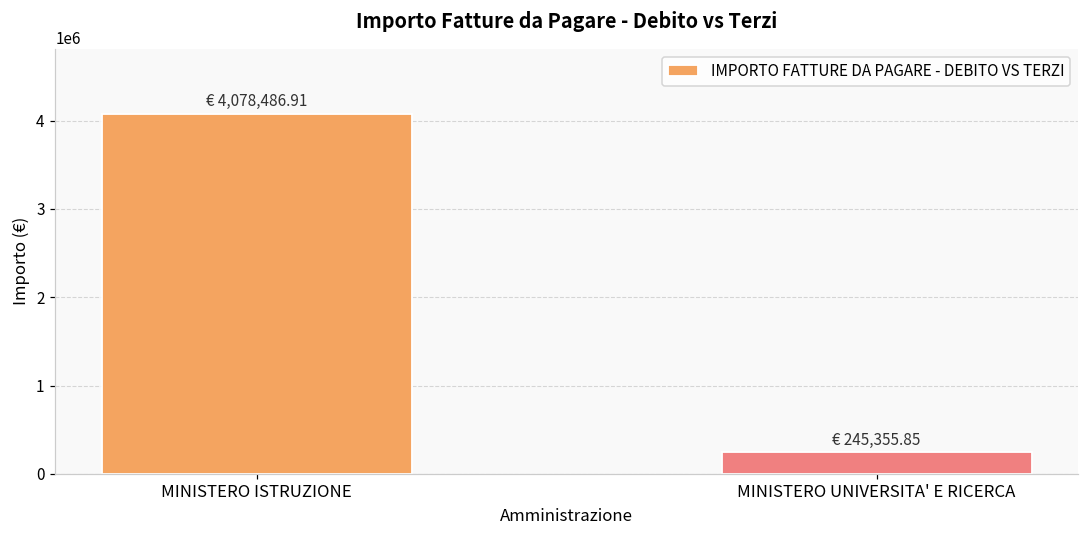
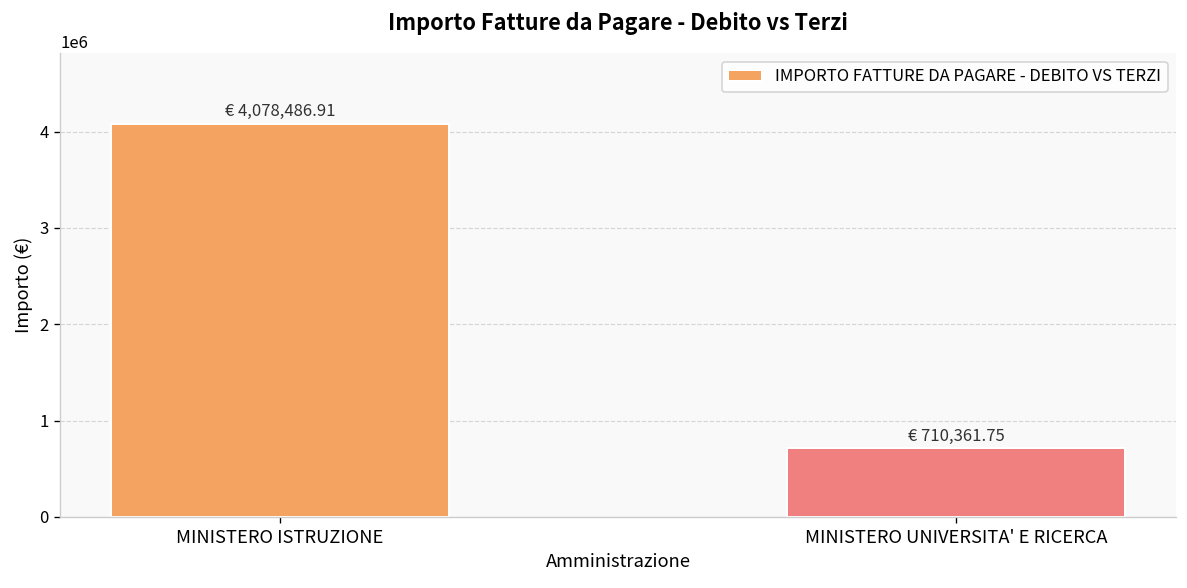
  {
    "MINISTERO ISTRUZIONE": "4,078,486.91",
-   "MINISTERO UNIVERSITA' E RICERCA": "245,355.85"
+   "MINISTERO UNIVERSITA' E RICERCA": "710,361.75"
  }
